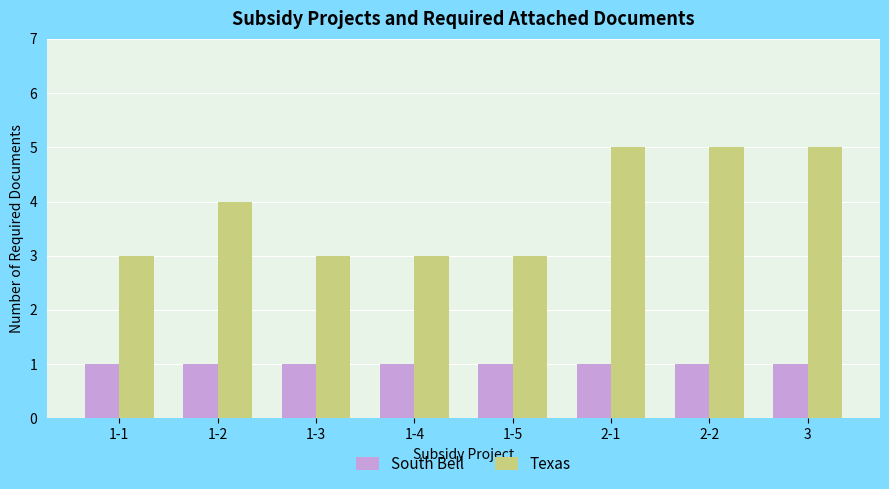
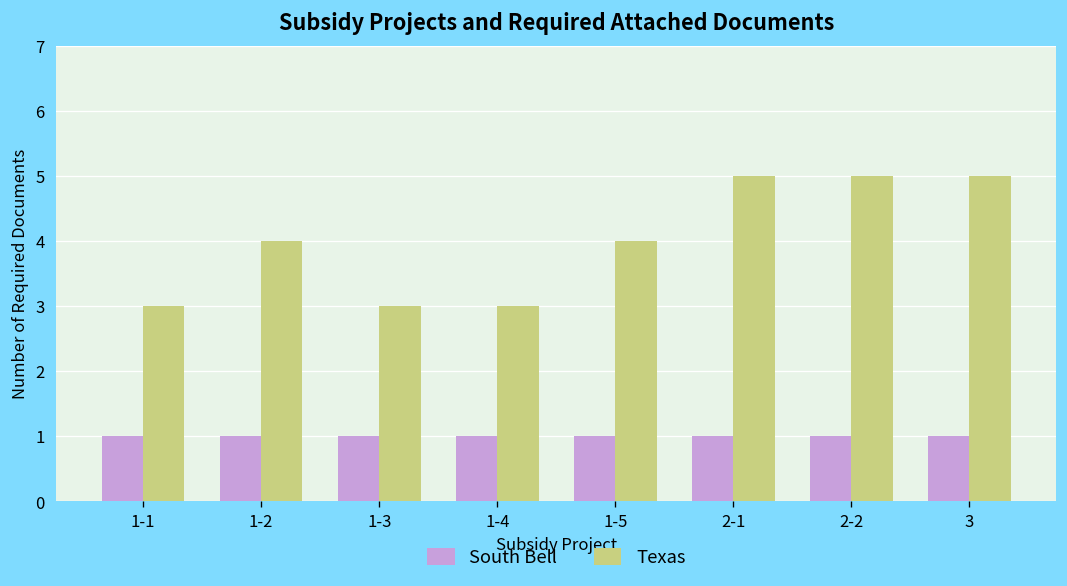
  {
    "South Bell": {
      "1-1": 1,
      "1-2": 1,
      "1-3": 1,
      "1-4": 1,
      "1-5": 1,
      "2-1": 1,
      "2-2": 1,
      "3": 1
    },
    "Texas": {
      "1-1": 3,
      "1-2": 4,
      "1-3": 3,
      "1-4": 3,
-     "1-5": 3,
+     "1-5": 4,
      "2-1": 5,
      "2-2": 5,
      "3": 5
    }
  }
